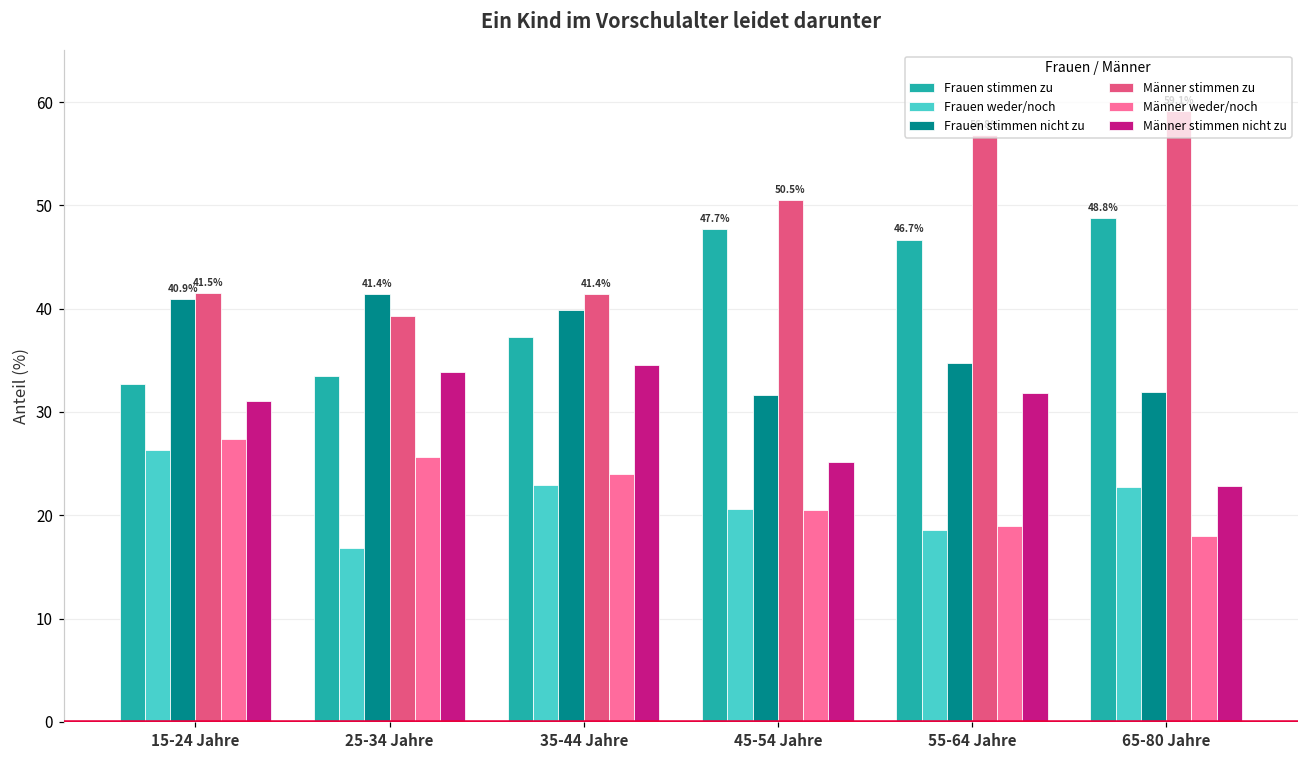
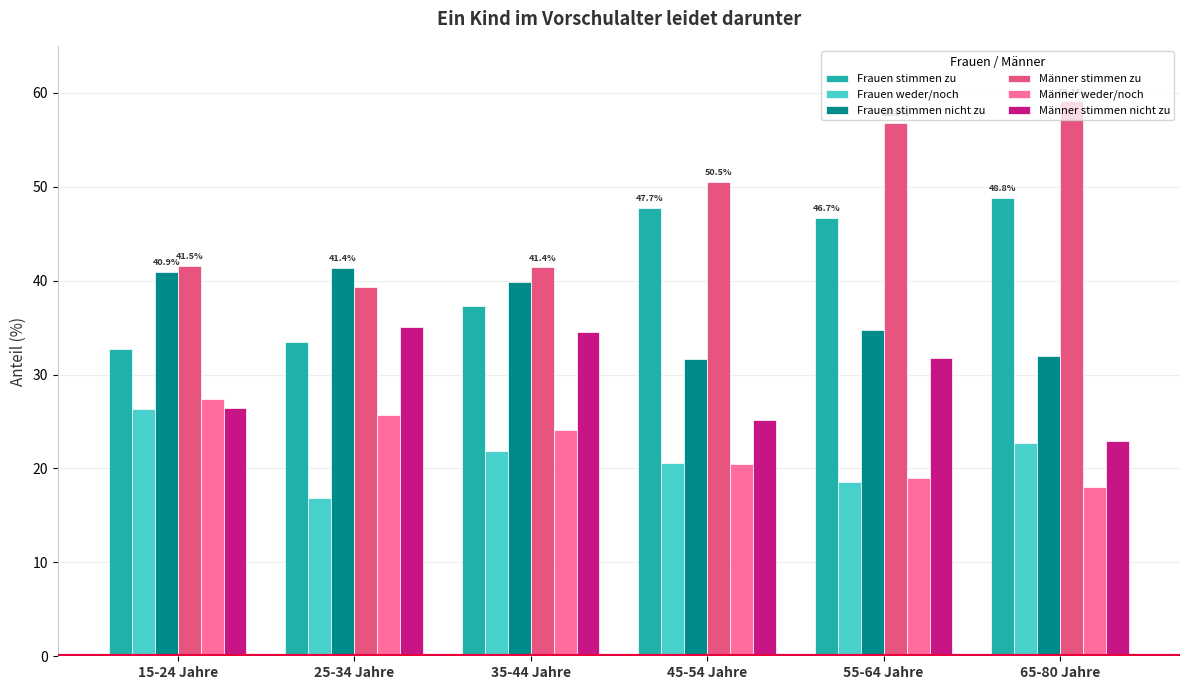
  {
    "Frauen weder/noch": {
      "15-24 Jahre": 26,
      "25-34 Jahre": 17,
-     "35-44 Jahre": 23,
+     "35-44 Jahre": 22,
      "45-54 Jahre": 21,
      "55-64 Jahre": 19,
      "65-80 Jahre": 23
    },
    "Männer stimmen nicht zu": {
-     "15-24 Jahre": 31,
-     "25-34 Jahre": 34,
+     "15-24 Jahre": 26,
+     "25-34 Jahre": 35,
      "35-44 Jahre": 35,
      "45-54 Jahre": 25,
      "55-64 Jahre": 32,
      "65-80 Jahre": 23
    }
  }
